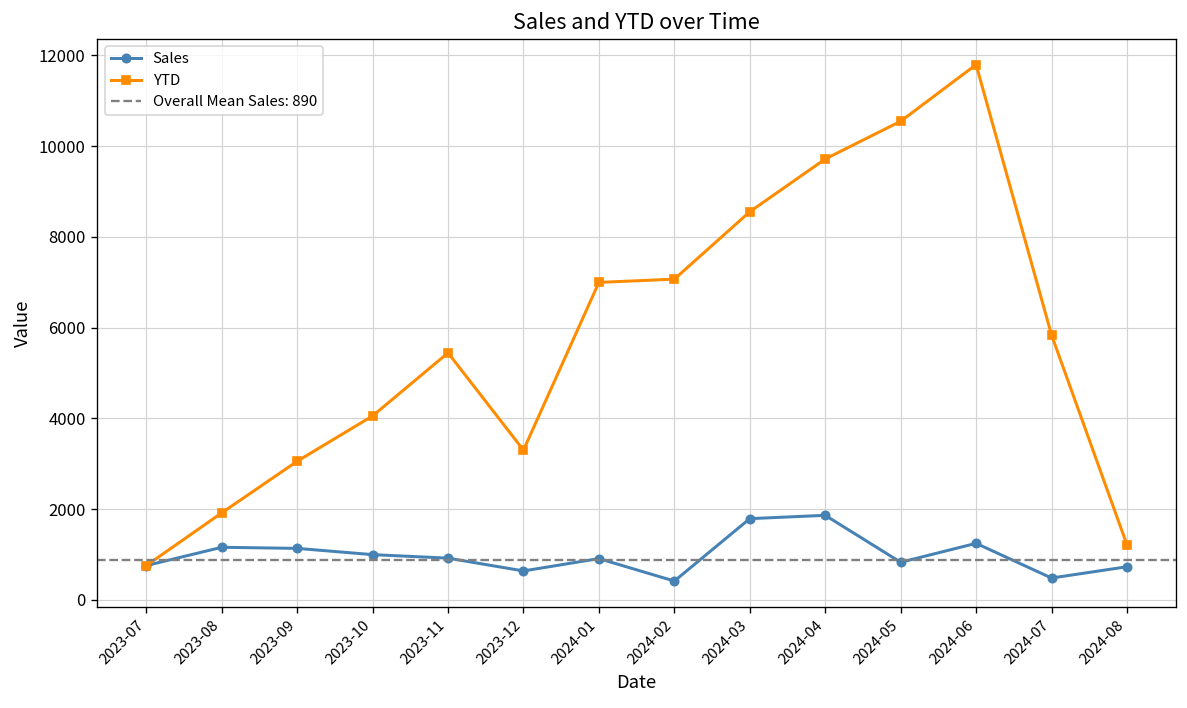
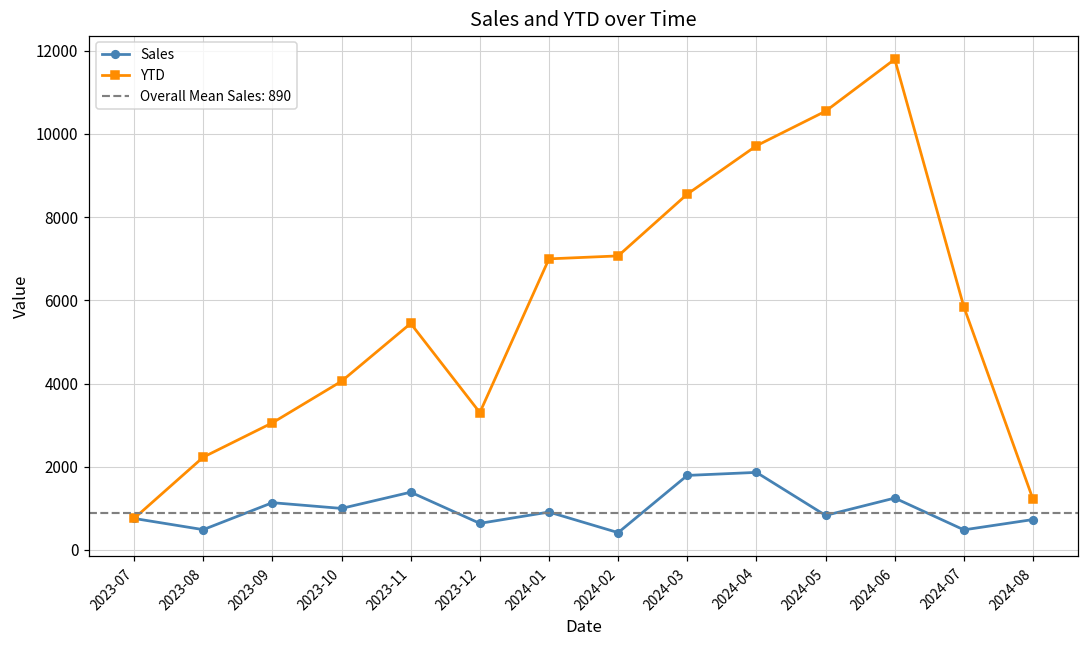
  {
    "Sales": {
-     "2023-08": 1200,
+     "2023-08": 500,
      "2023-09": 1100,
      "2023-10": 1000,
-     "2023-11": 900,
+     "2023-11": 1400,
      "2023-12": 600,
      "2024-01": 900,
      "2024-02": 400,
      "2024-03": 1800,
      "2024-04": 1900,
      "2024-05": 800,
      "2024-06": 1200,
      "2024-07": 500,
      "2024-08": 700
    },
    "YTD": {
-     "2023-08": 1900,
+     "2023-08": 2200,
      "2023-09": 3100,
      "2023-10": 4100,
      "2023-11": 5400,
      "2023-12": 3300,
      "2024-01": 7000,
      "2024-02": 7100,
      "2024-03": 8600,
      "2024-04": 9700,
      "2024-05": 10500,
      "2024-06": 11800,
      "2024-07": 5800,
      "2024-08": 1200
    }
  }
